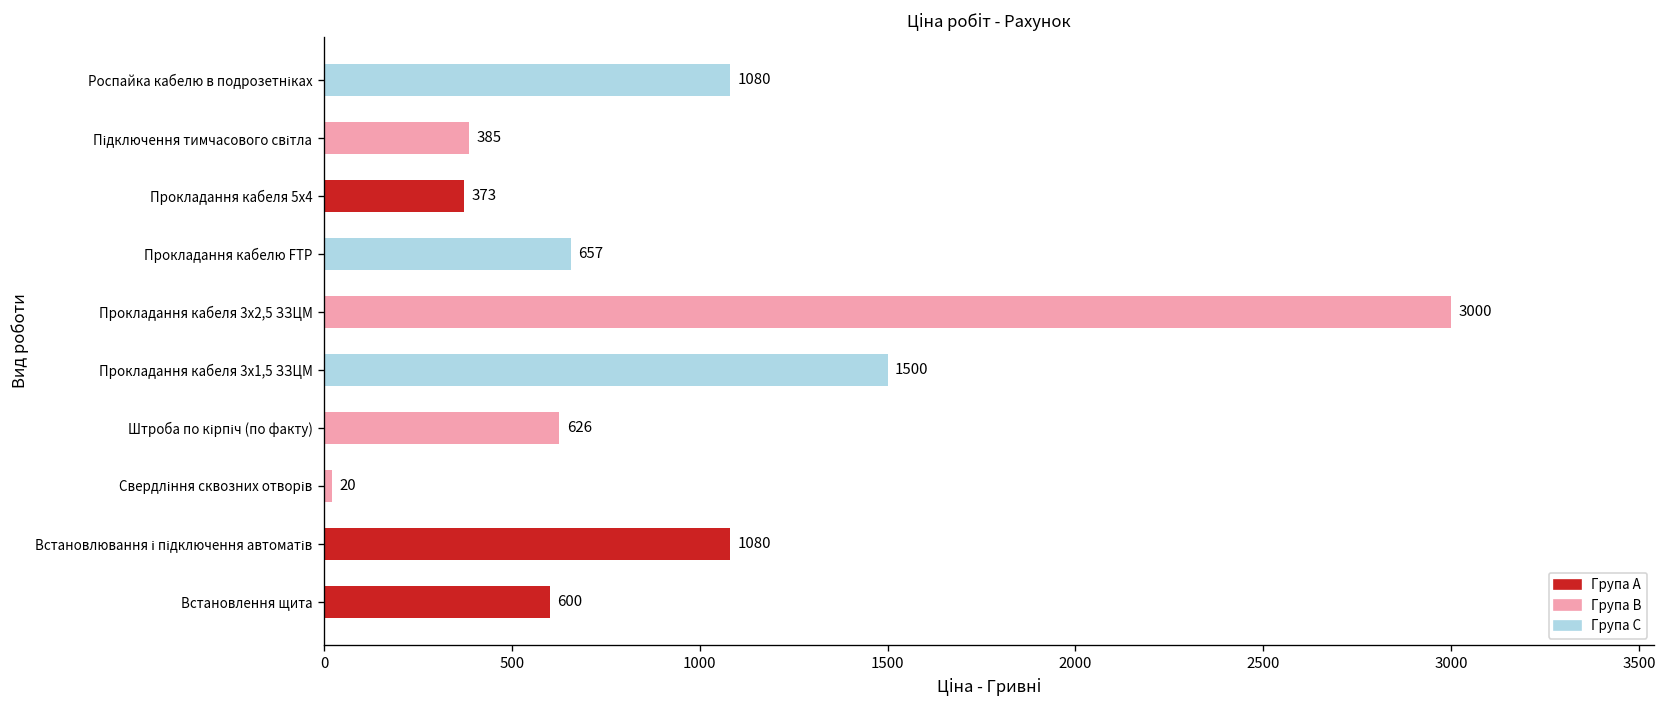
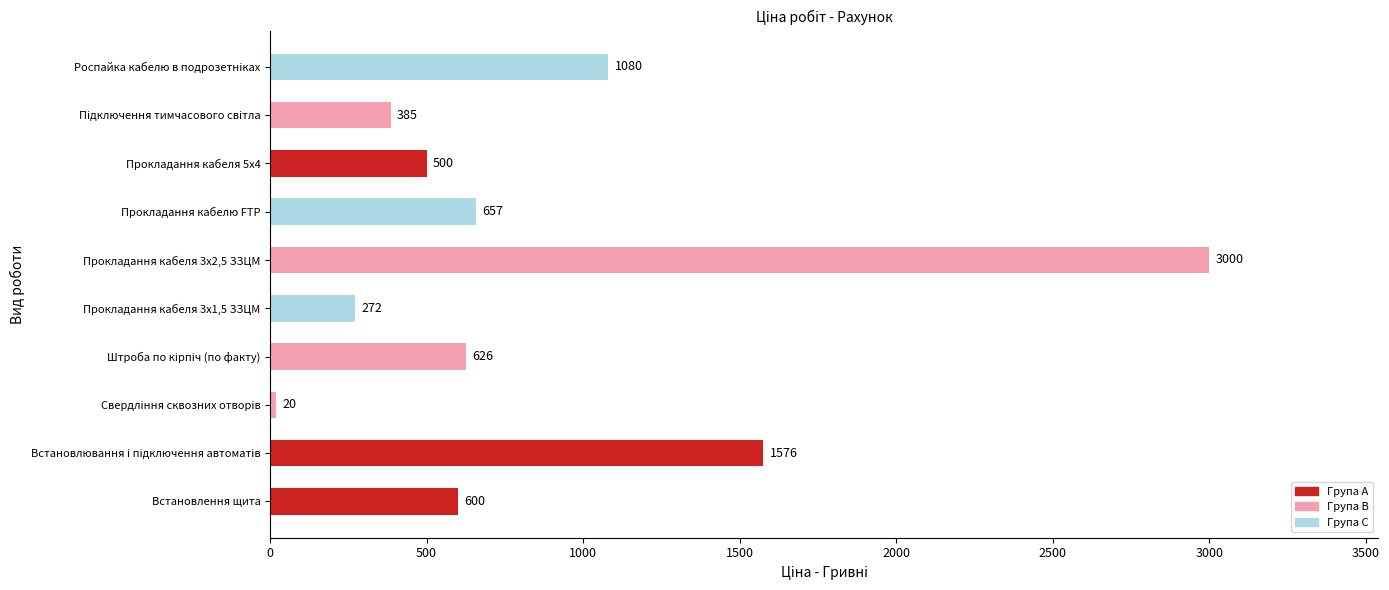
  {
    "Роспайка кабелю в подрозетніках": 1080,
    "Підключення тимчасового світла": 385,
-   "Прокладання кабеля 5х4": 373,
+   "Прокладання кабеля 5х4": 500,
    "Прокладання кабелю FTP": 657,
    "Прокладання кабеля 3х2,5 ЗЗЦМ": 3000,
-   "Прокладання кабеля 3х1,5 ЗЗЦМ": 1500,
+   "Прокладання кабеля 3х1,5 ЗЗЦМ": 272,
    "Штроба по кірпіч (по факту)": 626,
    "Свердління сквозних отворів": 20,
-   "Встановлювання і підключення автоматів": 1080,
+   "Встановлювання і підключення автоматів": 1576,
    "Встановлення щита": 600
  }
